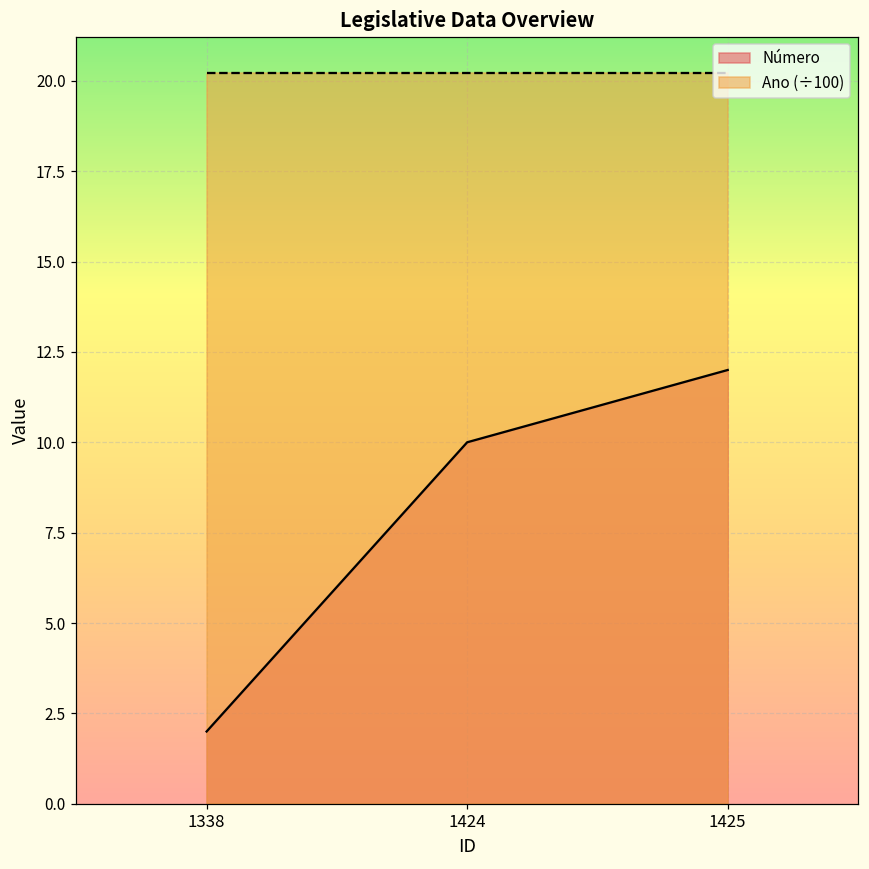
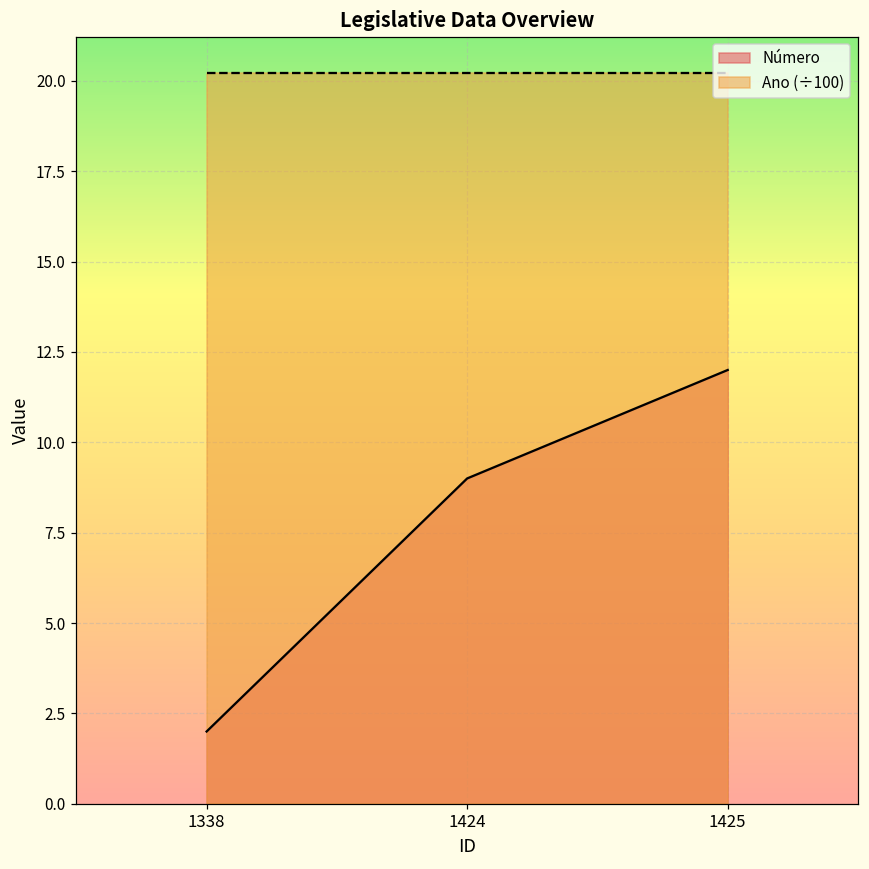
  {
    "Número": {
      "1338": 2,
-     "1424": 10,
+     "1424": 9,
      "1425": 12
    },
    "Ano (÷100)": {
      "1338": 20.2,
      "1424": 20.2
    }
  }
